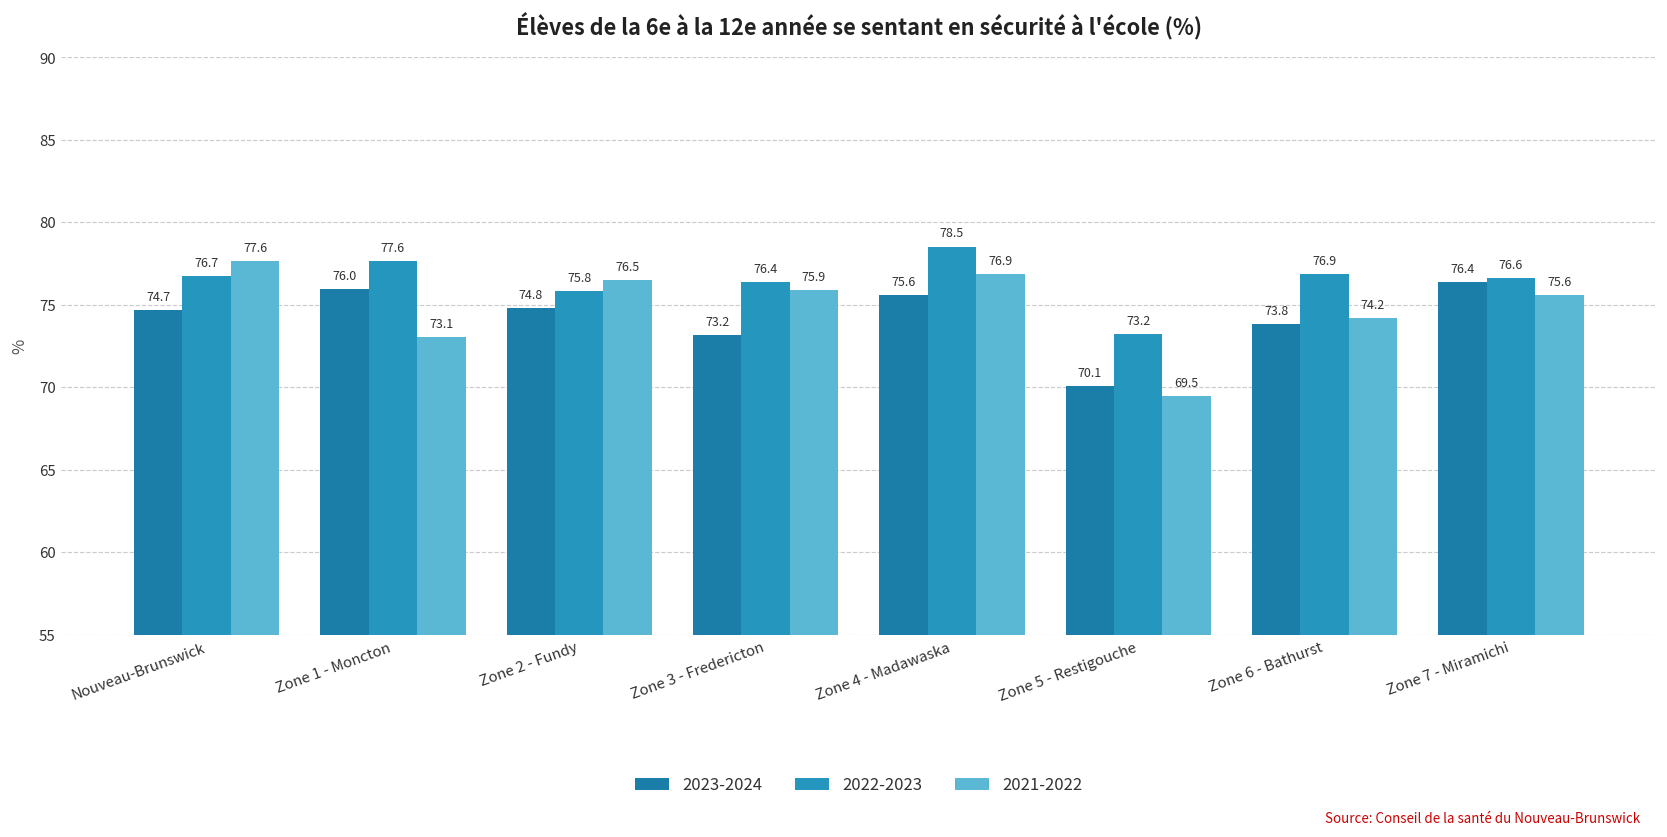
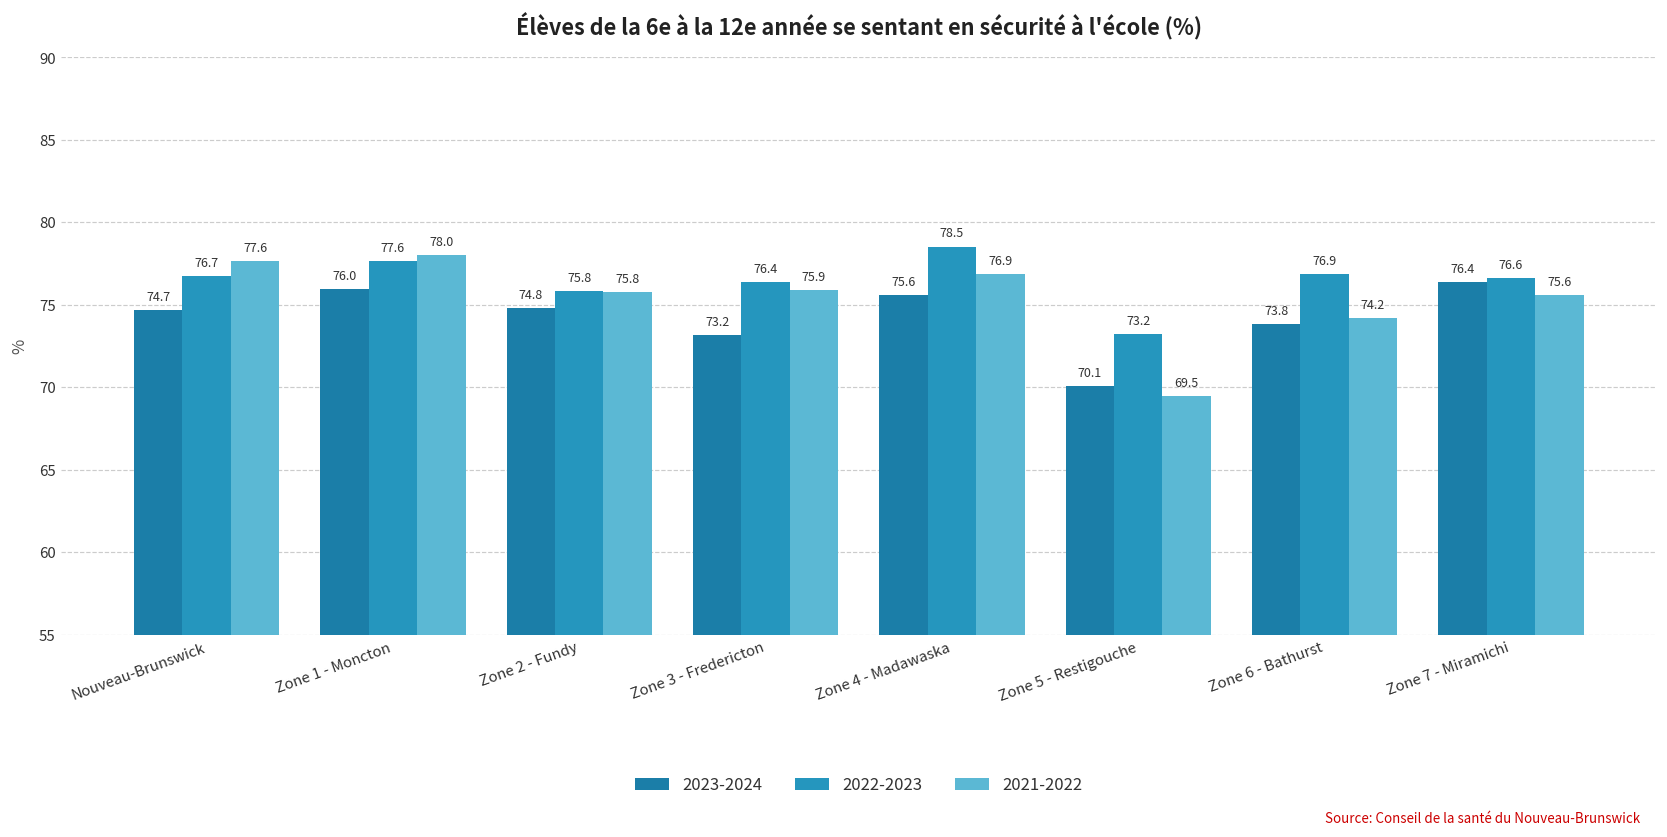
  {
    "2021-2022": {
      "Nouveau-Brunswick": 77.6,
-     "Zone 1 - Moncton": 73.1,
-     "Zone 2 - Fundy": 76.5,
+     "Zone 1 - Moncton": 78.0,
+     "Zone 2 - Fundy": 75.8,
      "Zone 3 - Fredericton": 75.9,
      "Zone 4 - Madawaska": 76.9,
      "Zone 5 - Restigouche": 69.5,
      "Zone 6 - Bathurst": 74.2,
      "Zone 7 - Miramichi": 75.6
    }
  }
